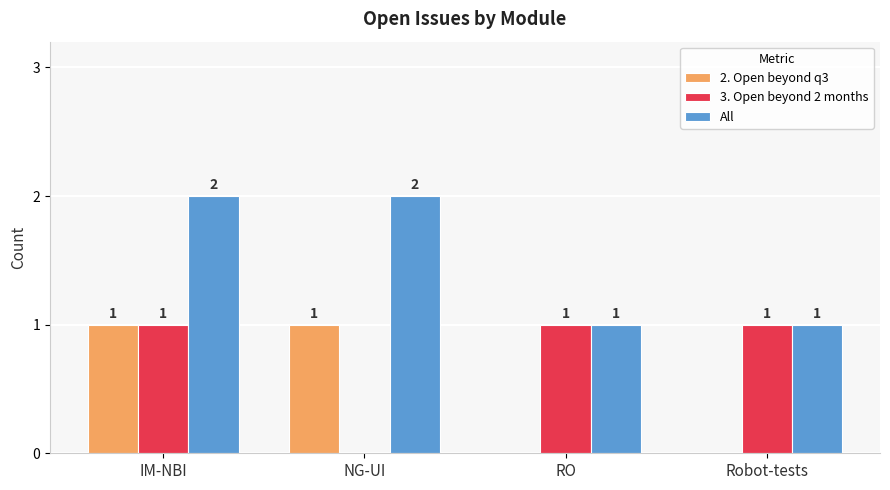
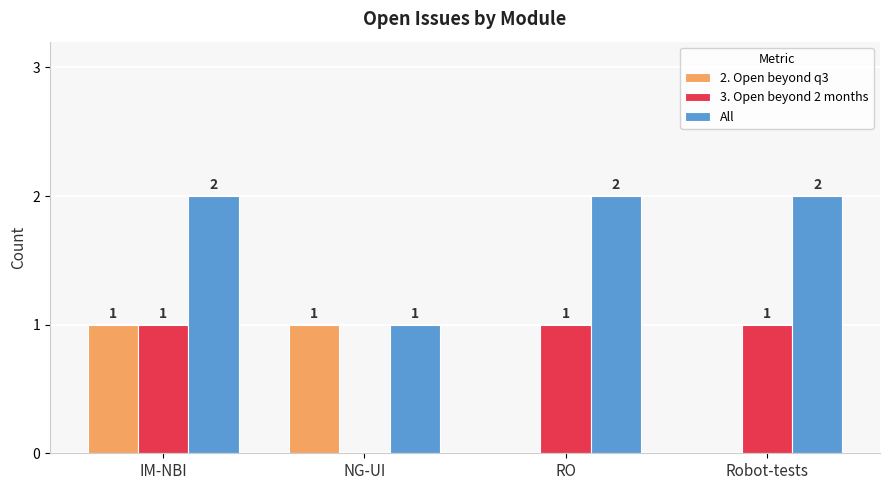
  {
    "2. Open beyond q3": {
      "IM-NBI": 1,
      "NG-UI": 1
    },
    "3. Open beyond 2 months": {
      "IM-NBI": 1,
      "RO": 1,
      "Robot-tests": 1
    },
    "All": {
      "IM-NBI": 2,
-     "NG-UI": 2,
-     "RO": 1,
-     "Robot-tests": 1
+     "NG-UI": 1,
+     "RO": 2,
+     "Robot-tests": 2
    }
  }
